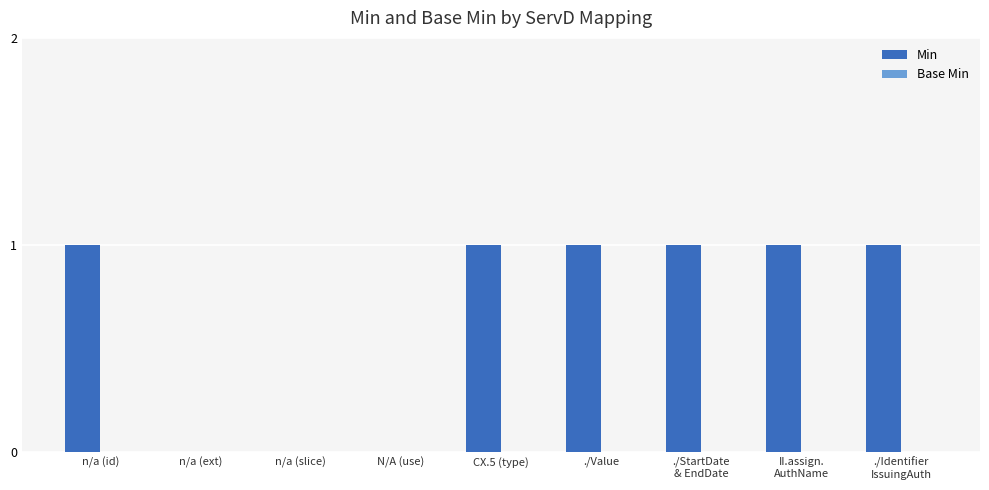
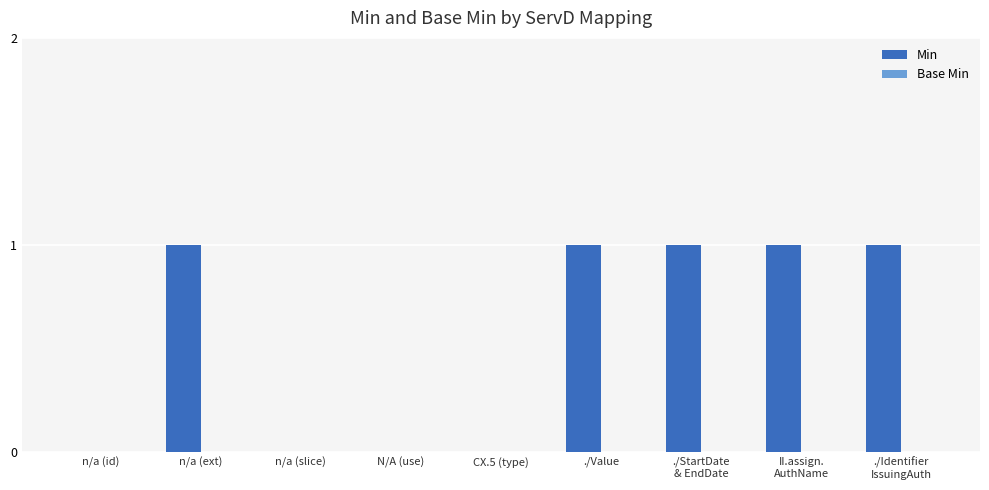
  {
    "Min": {
-     "n/a (id)": 1,
-     "n/a (ext)": 0,
+     "n/a (id)": 0,
+     "n/a (ext)": 1,
      "n/a (slice)": 0,
      "N/A (use)": 0,
-     "CX.5 (type)": 1,
+     "CX.5 (type)": 0,
      "./Value": 1,
      "./StartDate & EndDate": 1,
      "II.assign. AuthName": 1,
      "./Identifier IssuingAuth": 1
    },
    "Base Min": {
      "n/a (id)": 0,
      "n/a (ext)": 0,
      "n/a (slice)": 0,
      "N/A (use)": 0,
      "CX.5 (type)": 0,
      "./Value": 0,
      "./StartDate & EndDate": 0,
      "II.assign. AuthName": 0,
      "./Identifier IssuingAuth": 0
    }
  }
